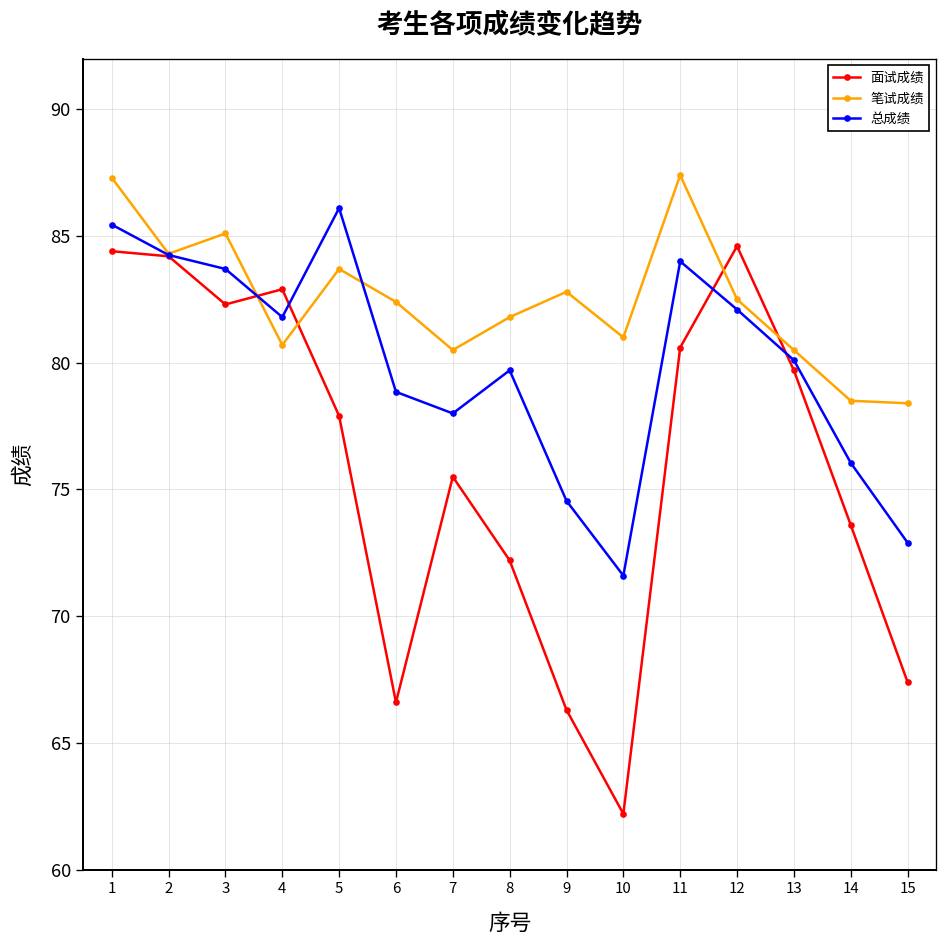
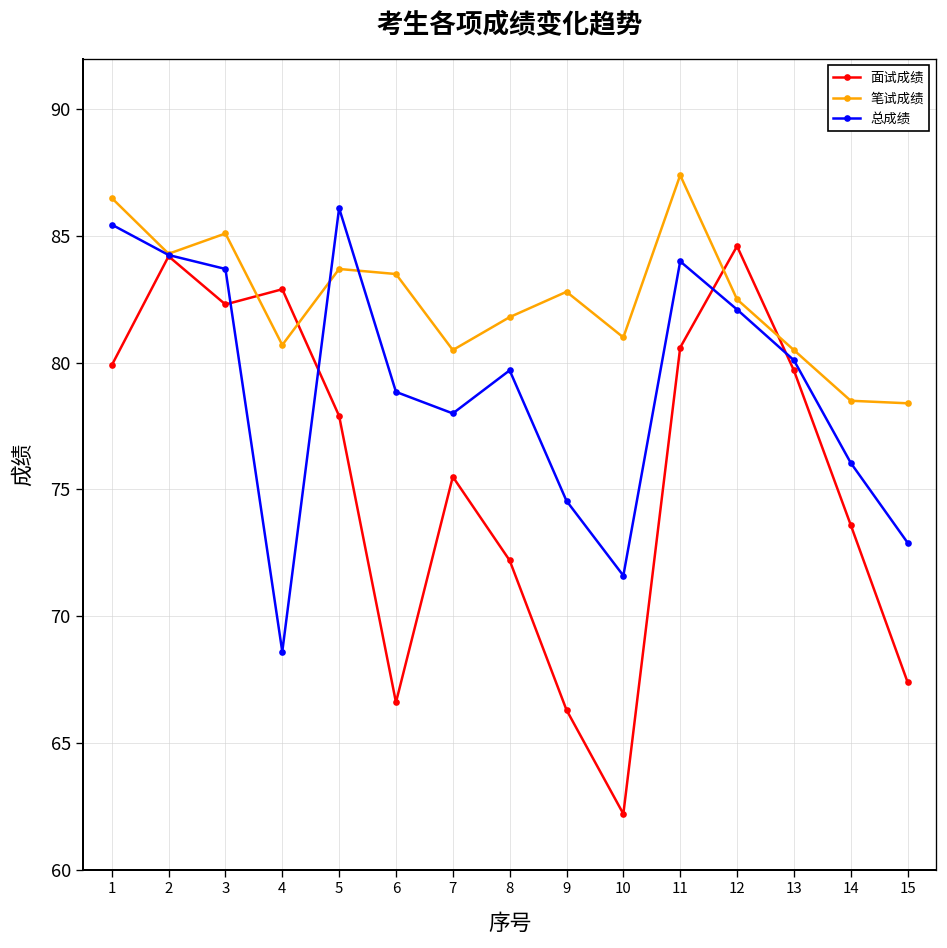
  {
    "面试成绩": {
-     "1": 84.4,
+     "1": 79.9,
      "3": 82.3,
      "4": 82.9,
      "5": 77.9,
      "6": 66.6,
      "7": 75.5,
      "8": 72.2,
      "9": 66.3,
      "10": 62.2,
      "11": 80.6,
      "12": 84.6,
      "13": 79.7,
      "14": 73.6,
      "15": 67.4
    },
    "笔试成绩": {
-     "1": 87.3,
+     "1": 86.5,
      "3": 85.1,
      "4": 80.7,
      "5": 83.7,
-     "6": 82.4,
+     "6": 83.5,
      "7": 80.5,
      "8": 81.8,
      "9": 82.8,
      "10": 81.0,
      "11": 87.4,
      "12": 82.5,
      "13": 80.5,
      "14": 78.5,
      "15": 78.4
    },
    "总成绩": {
      "1": 85.5,
      "3": 83.7,
-     "4": 81.8,
+     "4": 68.6,
      "5": 86.1,
      "6": 78.9,
      "7": 78.0,
      "8": 79.7,
      "9": 74.6,
      "10": 71.6,
      "11": 84.0,
      "12": 82.1,
      "13": 80.1,
      "14": 76.1,
      "15": 72.9
    }
  }
